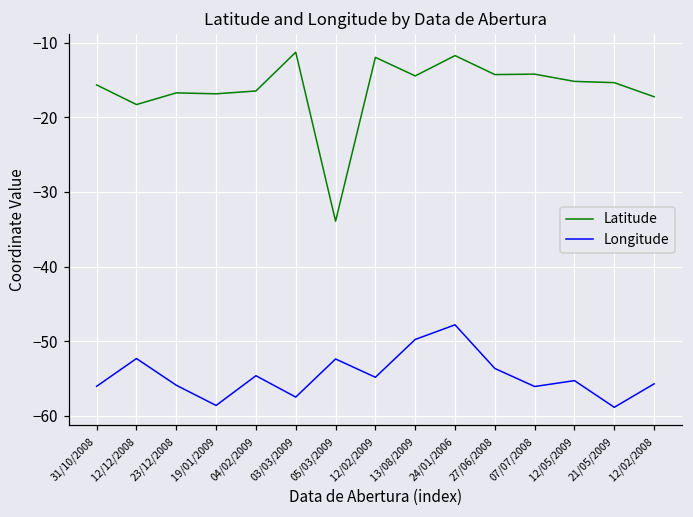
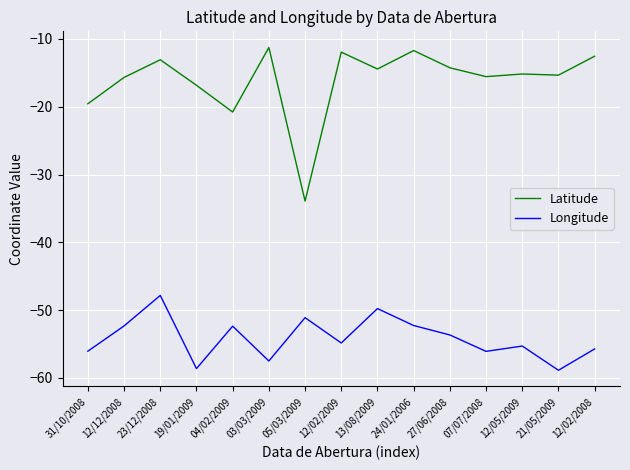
  {
    "Latitude": {
-     "31/10/2008": -16,
-     "12/12/2008": -18,
-     "23/12/2008": -17,
+     "31/10/2008": -20,
+     "12/12/2008": -16,
+     "23/12/2008": -13,
      "19/01/2009": -17,
-     "04/02/2009": -16,
+     "04/02/2009": -21,
      "03/03/2009": -11,
      "05/03/2009": -34,
      "12/02/2009": -12,
      "13/08/2009": -14,
      "24/01/2006": -12,
      "27/06/2008": -14,
-     "07/07/2008": -14,
+     "07/07/2008": -16,
      "12/05/2009": -15,
      "21/05/2009": -15,
-     "12/02/2008": -17
+     "12/02/2008": -13
    },
    "Longitude": {
      "31/10/2008": -56,
      "12/12/2008": -52,
-     "23/12/2008": -56,
+     "23/12/2008": -48,
      "19/01/2009": -59,
-     "04/02/2009": -55,
+     "04/02/2009": -52,
      "03/03/2009": -58,
-     "05/03/2009": -52,
+     "05/03/2009": -51,
      "12/02/2009": -55,
      "13/08/2009": -50,
-     "24/01/2006": -48,
+     "24/01/2006": -52,
      "27/06/2008": -54,
      "07/07/2008": -56,
      "12/05/2009": -55,
      "21/05/2009": -59,
      "12/02/2008": -56
    }
  }
